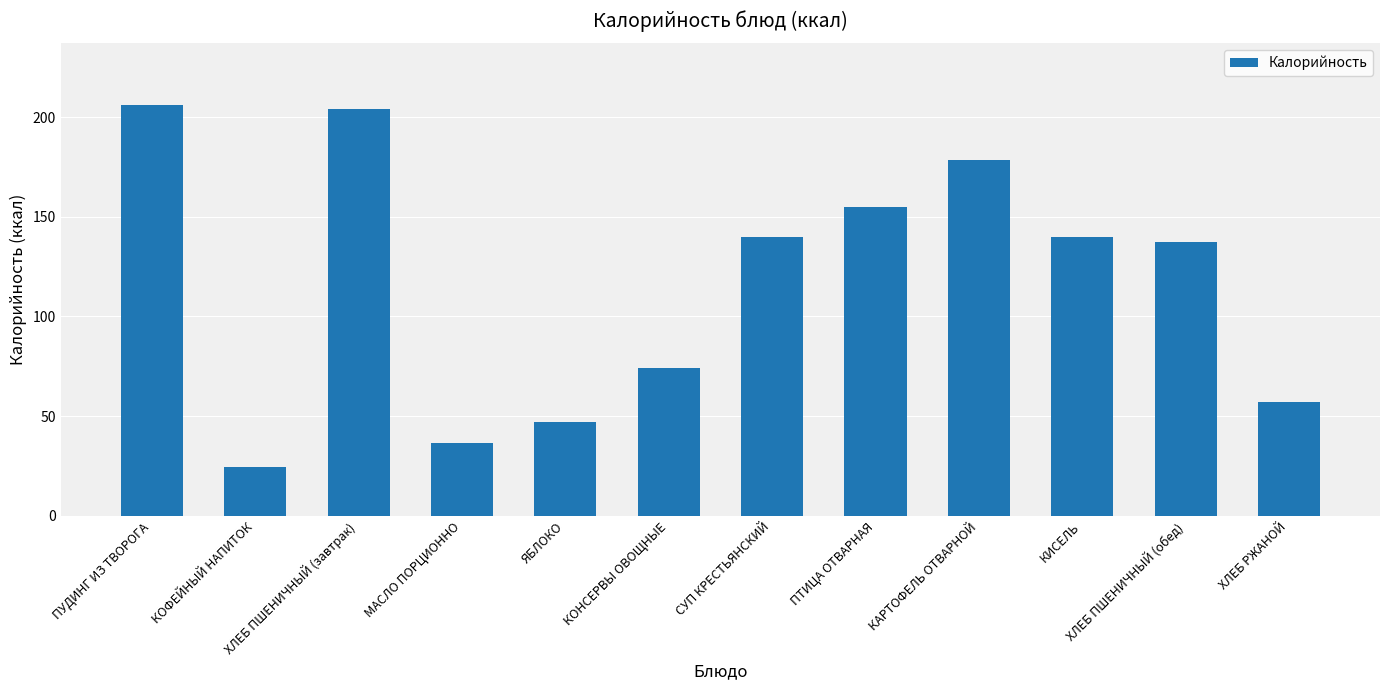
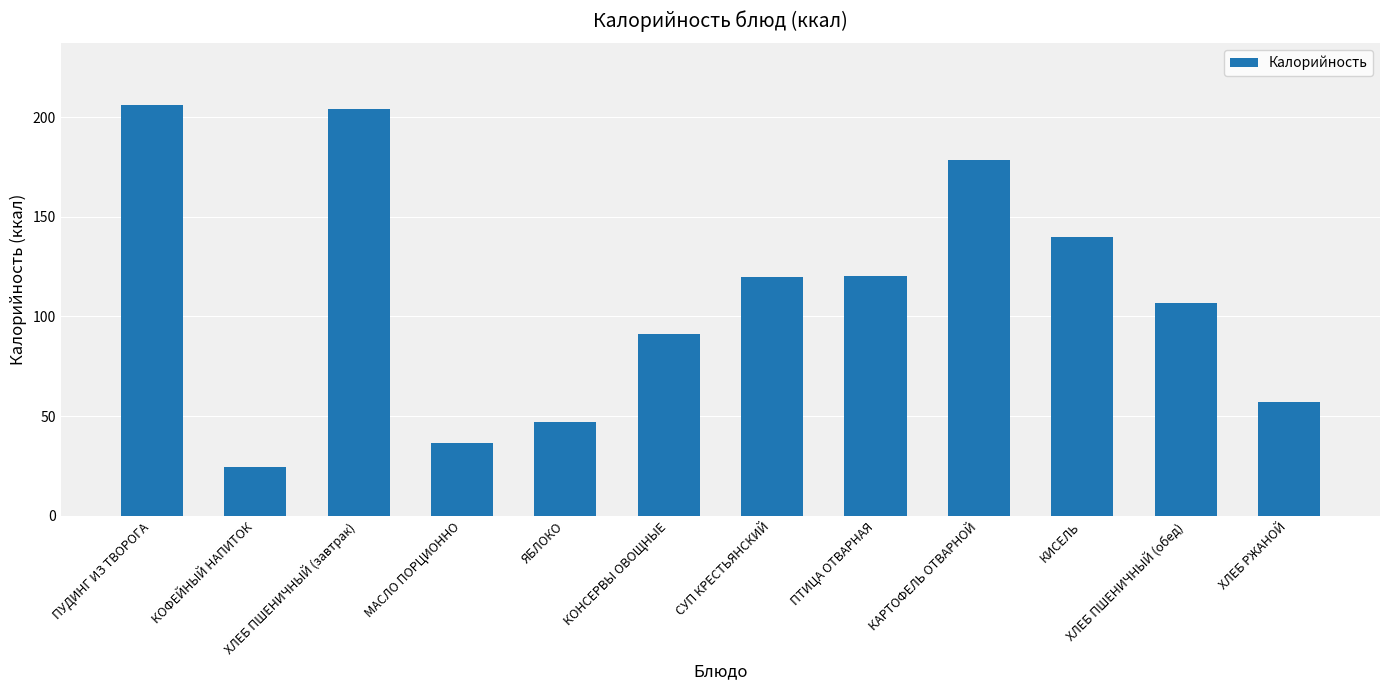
  {
    "ПУДИНГ ИЗ ТВОРОГА": 206,
    "КОФЕЙНЫЙ НАПИТОК": 25,
    "ХЛЕБ ПШЕНИЧНЫЙ (завтрак)": 204,
    "МАСЛО ПОРЦИОННО": 37,
    "ЯБЛОКО": 47,
-   "КОНСЕРВЫ ОВОЩНЫЕ": 74,
-   "СУП КРЕСТЬЯНСКИЙ": 140,
-   "ПТИЦА ОТВАРНАЯ": 155,
+   "КОНСЕРВЫ ОВОЩНЫЕ": 91,
+   "СУП КРЕСТЬЯНСКИЙ": 120,
+   "ПТИЦА ОТВАРНАЯ": 120,
    "КАРТОФЕЛЬ ОТВАРНОЙ": 179,
    "КИСЕЛЬ": 140,
-   "ХЛЕБ ПШЕНИЧНЫЙ (обед)": 138,
+   "ХЛЕБ ПШЕНИЧНЫЙ (обед)": 107,
    "ХЛЕБ РЖАНОЙ": 57
  }
